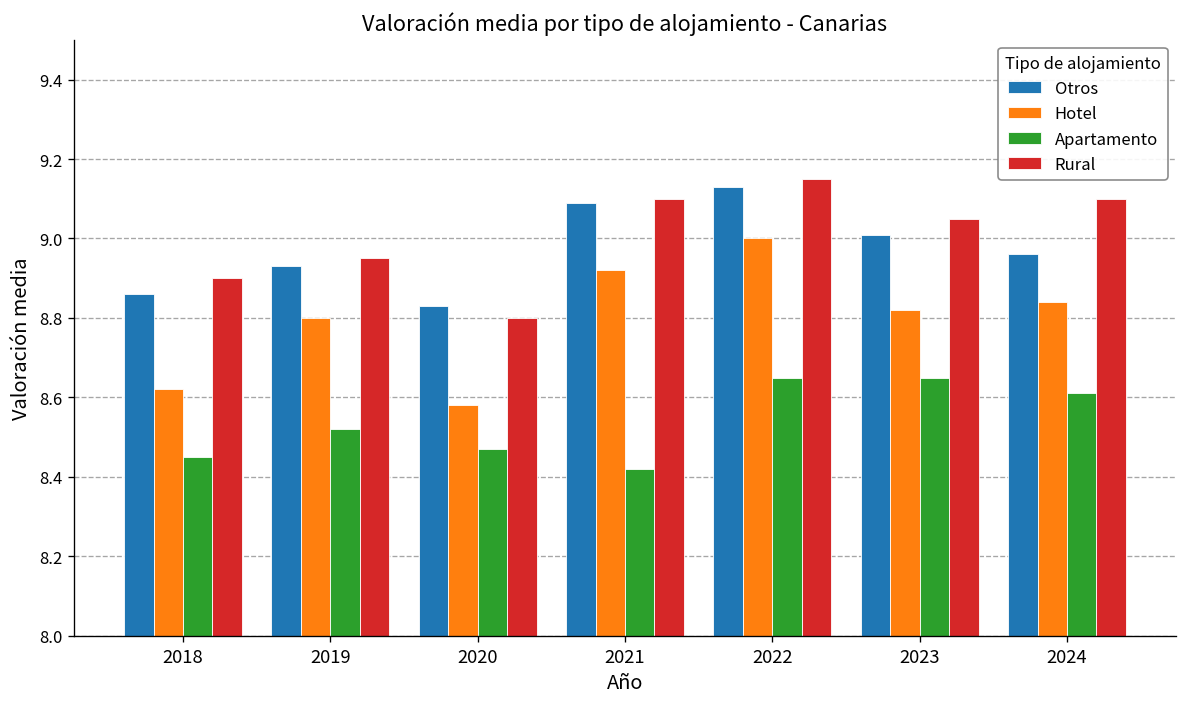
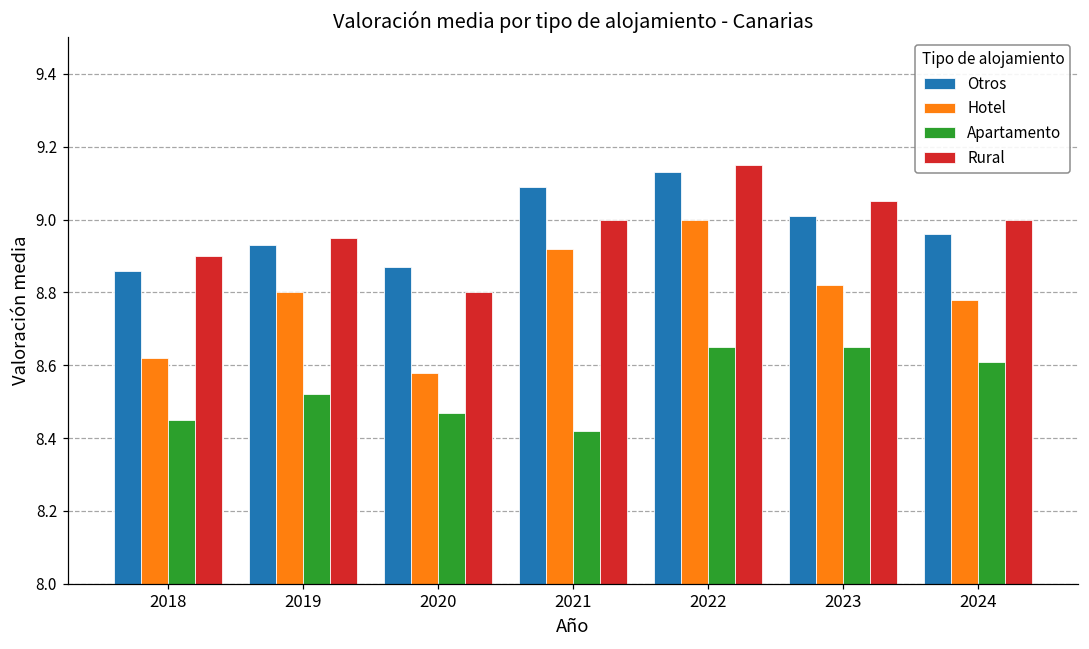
  {
    "Otros": {
      "2018": 8.86,
      "2019": 8.93,
-     "2020": 8.83,
+     "2020": 8.87,
      "2021": 9.09,
      "2022": 9.13,
      "2023": 9.01,
      "2024": 8.96
    },
    "Hotel": {
      "2018": 8.62,
      "2019": 8.80,
      "2020": 8.58,
      "2021": 8.92,
      "2022": 9.00,
      "2023": 8.82,
-     "2024": 8.84
+     "2024": 8.78
    },
    "Apartamento": {
      "2018": 8.45,
      "2019": 8.52,
      "2020": 8.47,
      "2021": 8.42,
      "2022": 8.65,
      "2023": 8.65,
      "2024": 8.61
    },
    "Rural": {
      "2018": 8.9,
      "2019": 8.95,
      "2020": 8.8,
-     "2021": 9.1,
+     "2021": 9.0,
      "2022": 9.15,
      "2023": 9.05,
-     "2024": 9.1
+     "2024": 9.0
    }
  }
